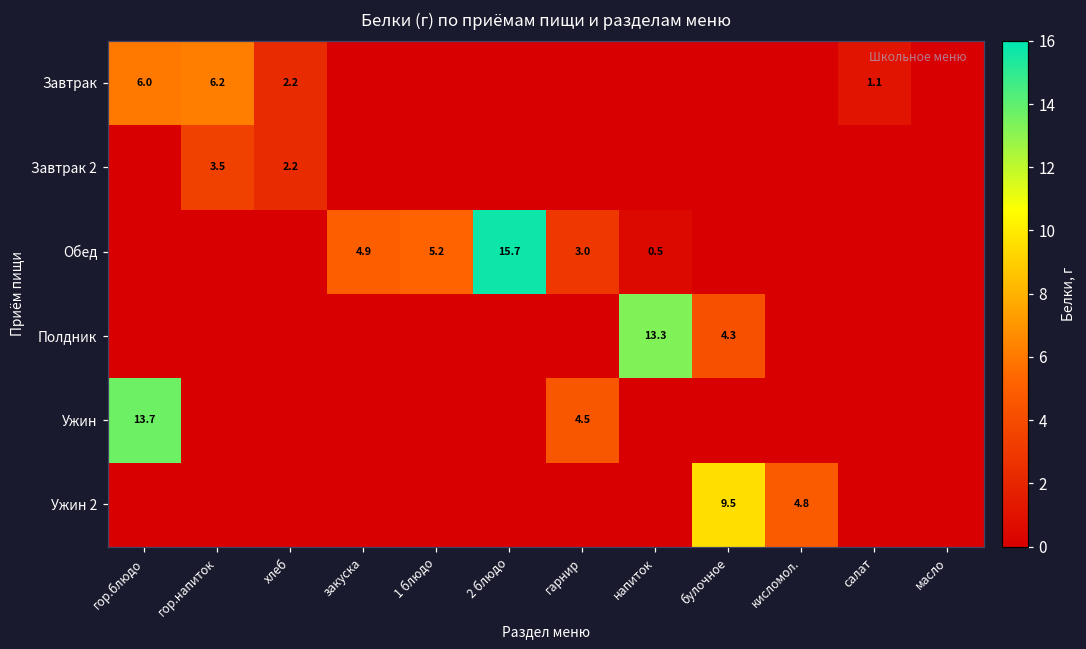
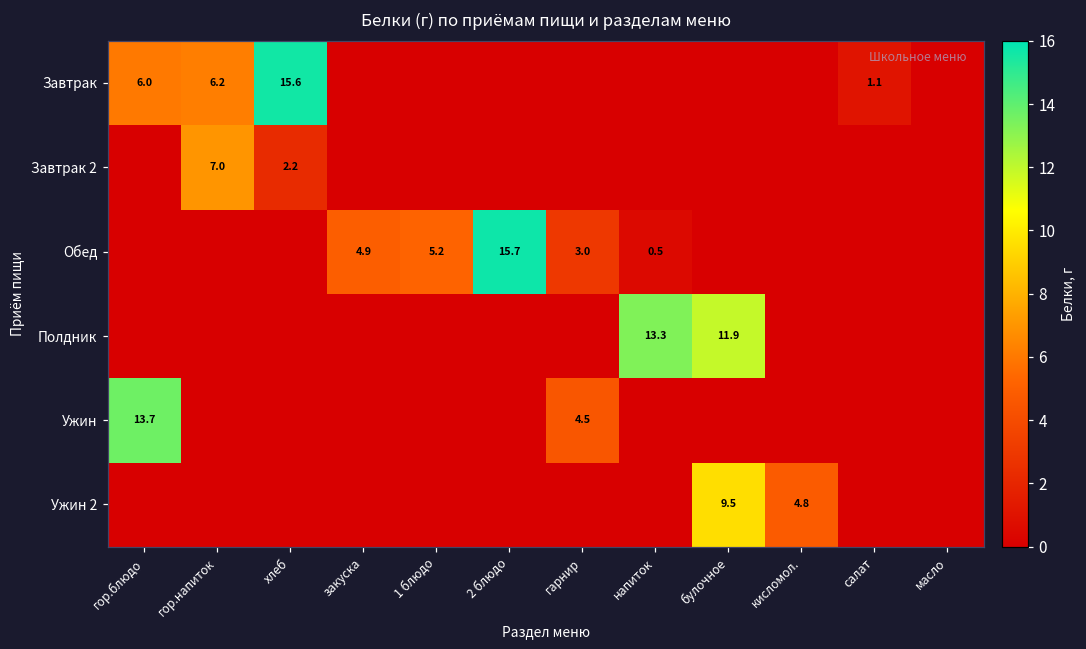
  {
    "Завтрак": {
      "гор.блюдо": 6.0,
      "гор.напиток": 6.2,
-     "хлеб": 2.2,
+     "хлеб": 15.6,
      "салат": 1.1
    },
    "Завтрак 2": {
-     "гор.напиток": 3.5,
+     "гор.напиток": 7.0,
      "хлеб": 2.2
    },
    "Обед": {
      "закуска": 4.9,
      "1 блюдо": 5.2,
      "2 блюдо": 15.7,
      "гарнир": 3.0,
      "напиток": 0.5
    },
    "Полдник": {
      "напиток": 13.3,
-     "булочное": 4.3
+     "булочное": 11.9
    },
    "Ужин": {
      "гор.блюдо": 13.7,
      "гарнир": 4.5
    },
    "Ужин 2": {
      "булочное": 9.5,
      "кисломол.": 4.8
    }
  }
